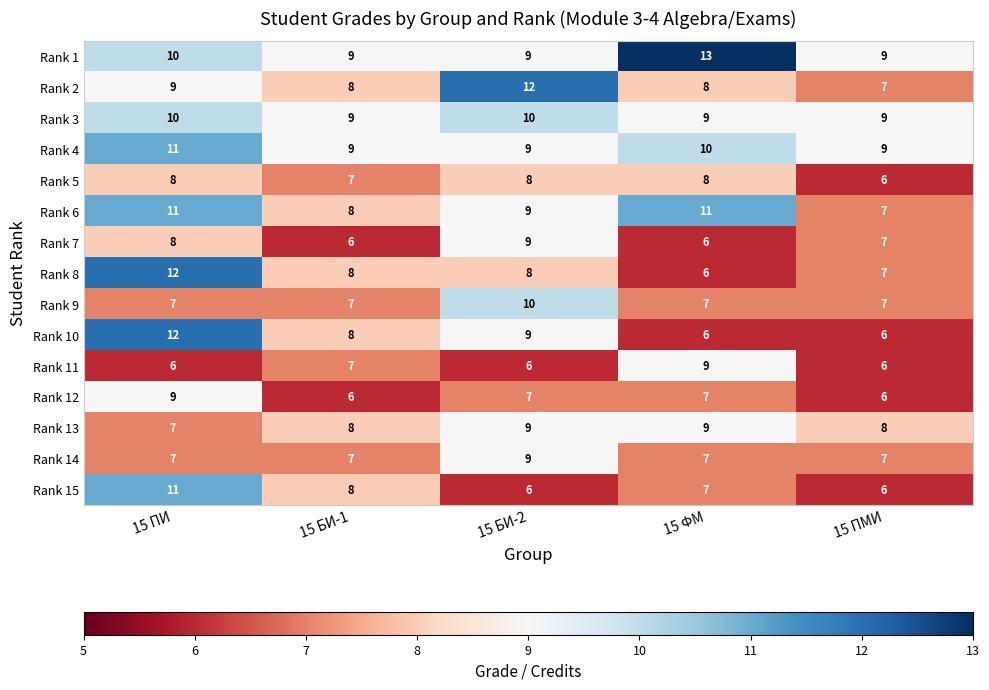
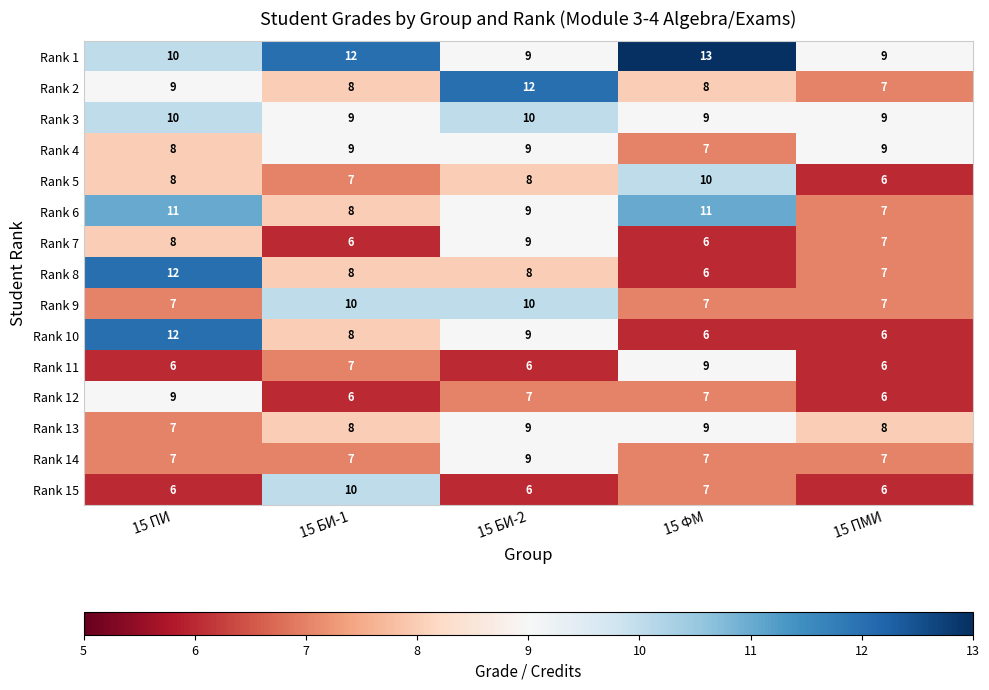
  {
    "Rank 1": {
      "15 ПИ": 10,
-     "15 БИ-1": 9,
+     "15 БИ-1": 12,
      "15 БИ-2": 9,
      "15 ФМ": 13,
      "15 ПМИ": 9
    },
    "Rank 2": {
      "15 ПИ": 9,
      "15 БИ-1": 8,
      "15 БИ-2": 12,
      "15 ФМ": 8,
      "15 ПМИ": 7
    },
    "Rank 3": {
      "15 ПИ": 10,
      "15 БИ-1": 9,
      "15 БИ-2": 10,
      "15 ФМ": 9,
      "15 ПМИ": 9
    },
    "Rank 4": {
-     "15 ПИ": 11,
+     "15 ПИ": 8,
      "15 БИ-1": 9,
      "15 БИ-2": 9,
-     "15 ФМ": 10,
+     "15 ФМ": 7,
      "15 ПМИ": 9
    },
    "Rank 5": {
      "15 ПИ": 8,
      "15 БИ-1": 7,
      "15 БИ-2": 8,
-     "15 ФМ": 8,
+     "15 ФМ": 10,
      "15 ПМИ": 6
    },
    "Rank 6": {
      "15 ПИ": 11,
      "15 БИ-1": 8,
      "15 БИ-2": 9,
      "15 ФМ": 11,
      "15 ПМИ": 7
    },
    "Rank 7": {
      "15 ПИ": 8,
      "15 БИ-1": 6,
      "15 БИ-2": 9,
      "15 ФМ": 6,
      "15 ПМИ": 7
    },
    "Rank 8": {
      "15 ПИ": 12,
      "15 БИ-1": 8,
      "15 БИ-2": 8,
      "15 ФМ": 6,
      "15 ПМИ": 7
    },
    "Rank 9": {
      "15 ПИ": 7,
-     "15 БИ-1": 7,
+     "15 БИ-1": 10,
      "15 БИ-2": 10,
      "15 ФМ": 7,
      "15 ПМИ": 7
    },
    "Rank 10": {
      "15 ПИ": 12,
      "15 БИ-1": 8,
      "15 БИ-2": 9,
      "15 ФМ": 6,
      "15 ПМИ": 6
    },
    "Rank 11": {
      "15 ПИ": 6,
      "15 БИ-1": 7,
      "15 БИ-2": 6,
      "15 ФМ": 9,
      "15 ПМИ": 6
    },
    "Rank 12": {
      "15 ПИ": 9,
      "15 БИ-1": 6,
      "15 БИ-2": 7,
      "15 ФМ": 7,
      "15 ПМИ": 6
    },
    "Rank 13": {
      "15 ПИ": 7,
      "15 БИ-1": 8,
      "15 БИ-2": 9,
      "15 ФМ": 9,
      "15 ПМИ": 8
    },
    "Rank 14": {
      "15 ПИ": 7,
      "15 БИ-1": 7,
      "15 БИ-2": 9,
      "15 ФМ": 7,
      "15 ПМИ": 7
    },
    "Rank 15": {
-     "15 ПИ": 11,
-     "15 БИ-1": 8,
+     "15 ПИ": 6,
+     "15 БИ-1": 10,
      "15 БИ-2": 6,
      "15 ФМ": 7,
      "15 ПМИ": 6
    }
  }
